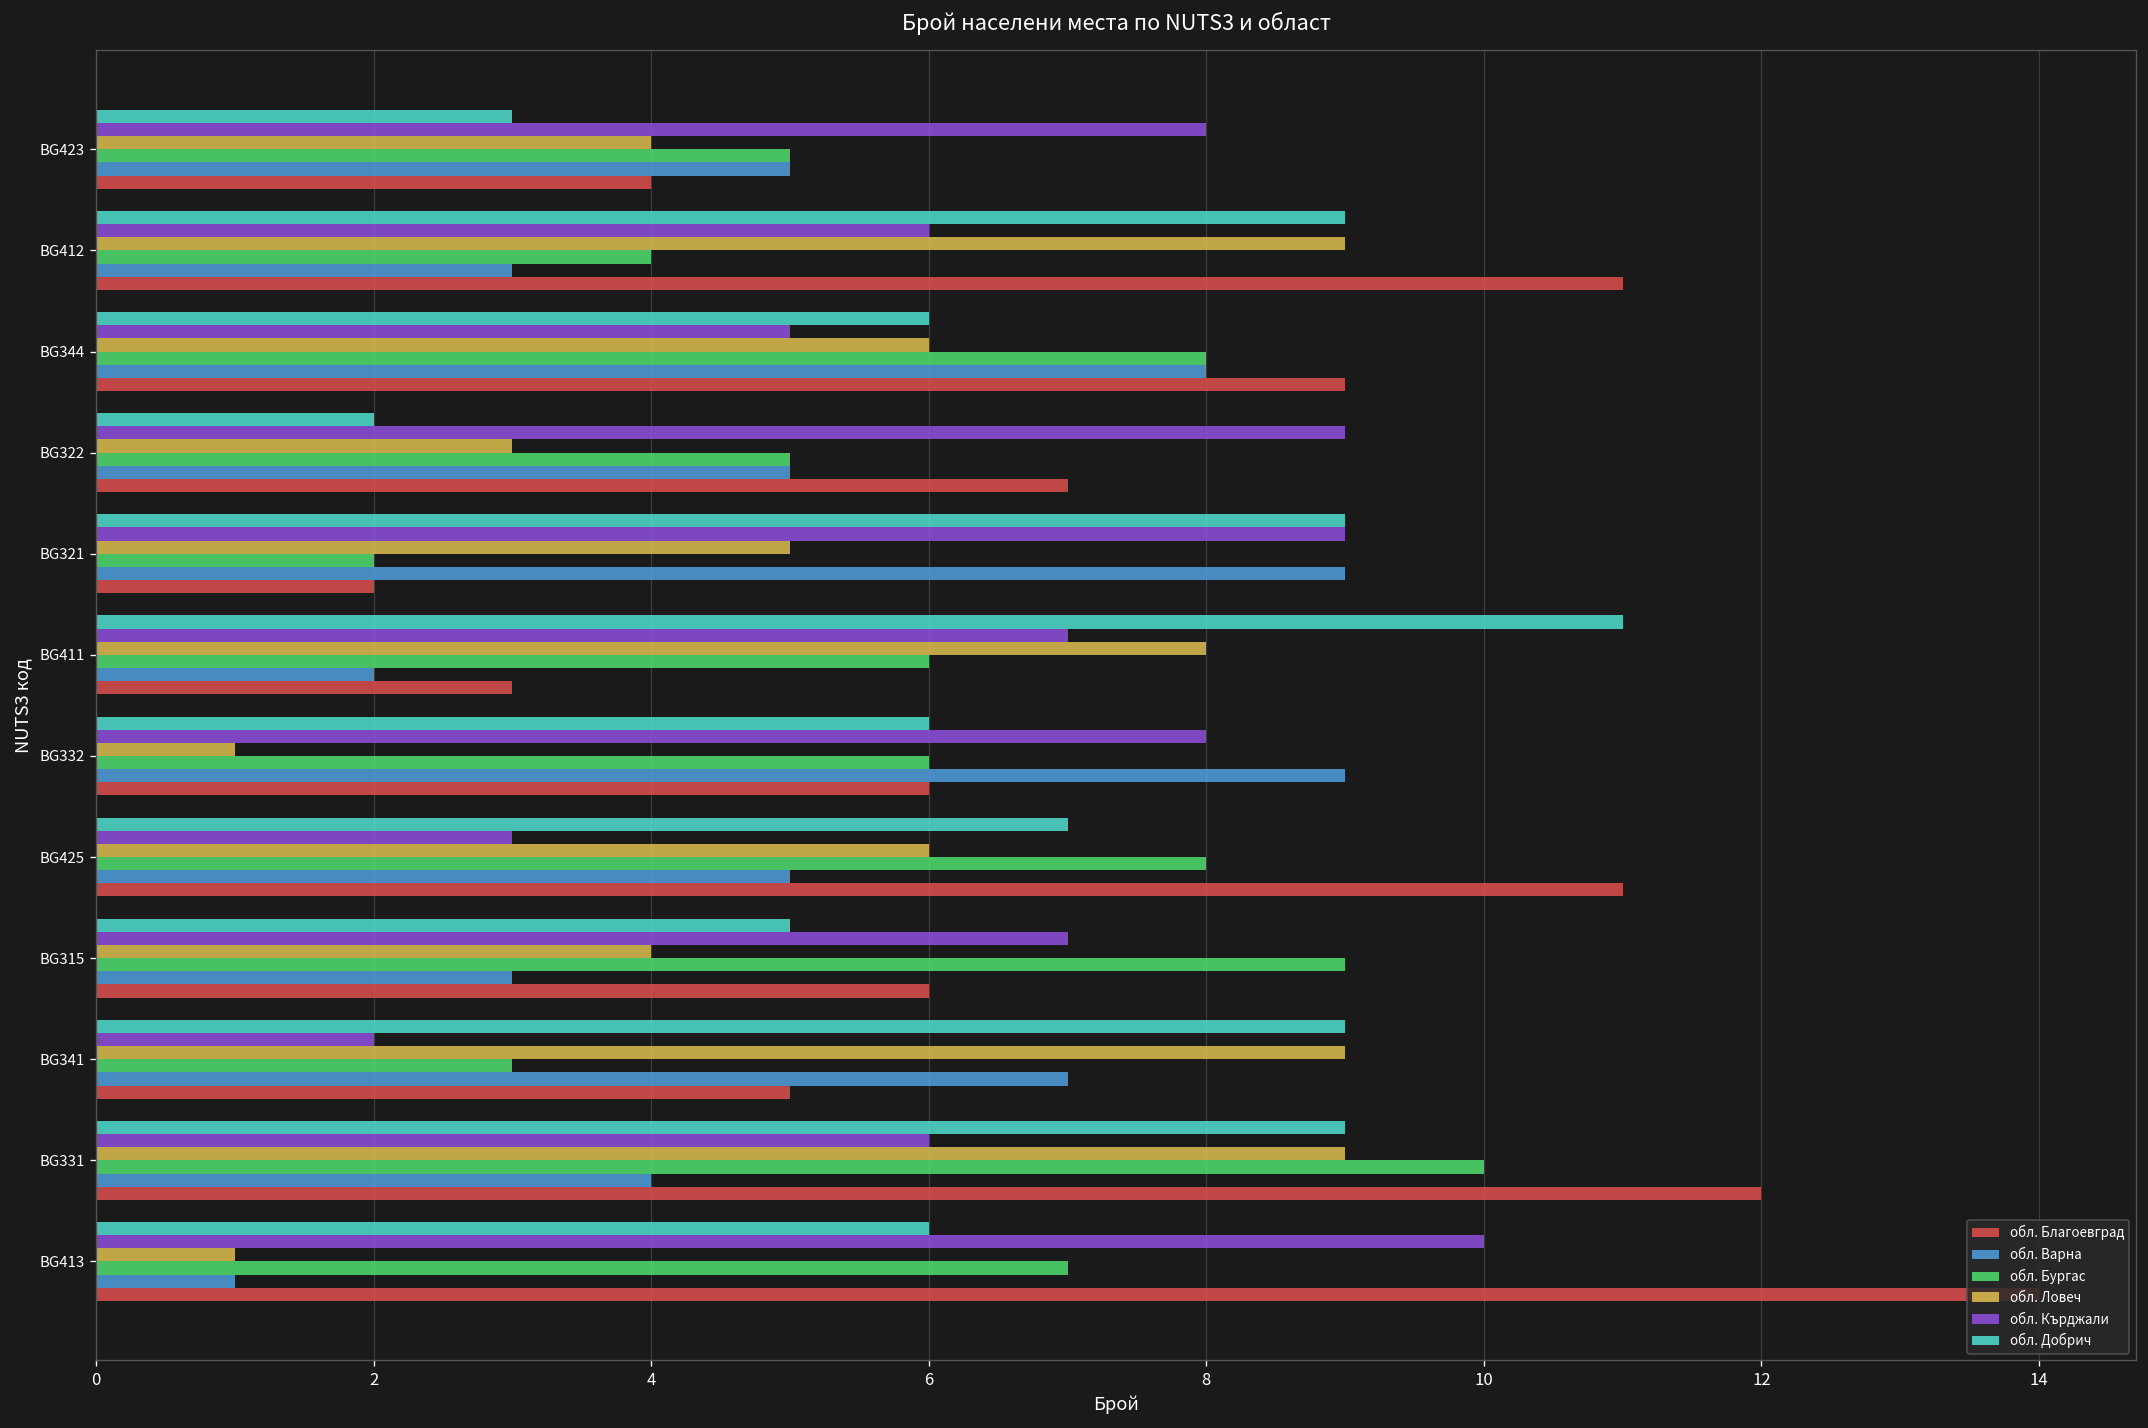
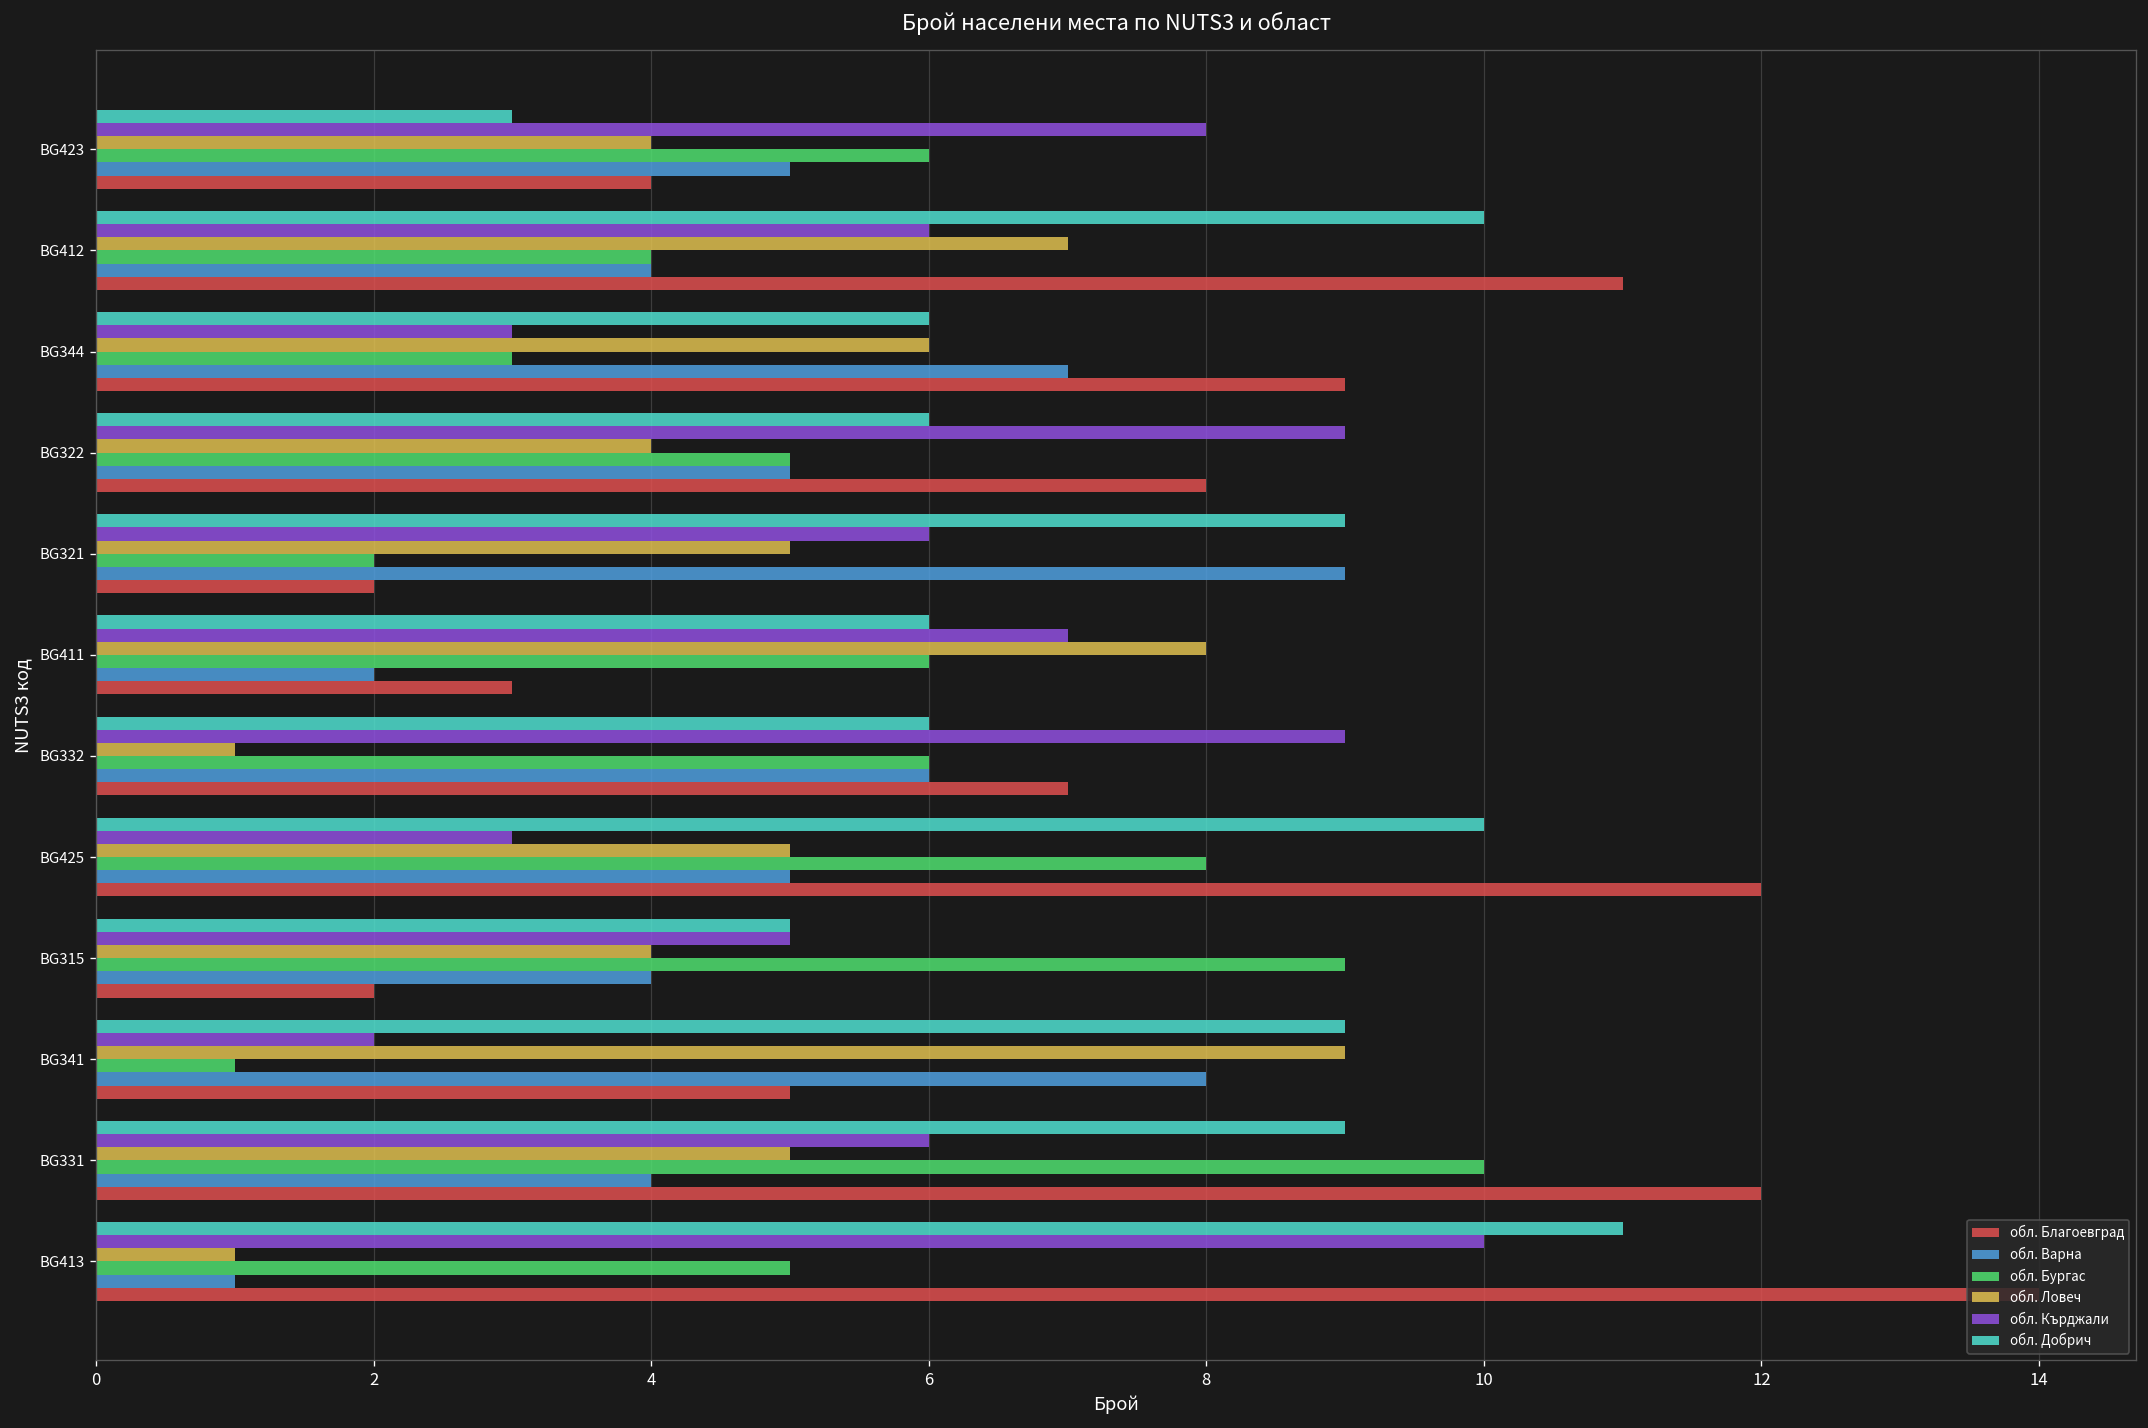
  {
    "обл. Благоевград": {
      "BG423": 4,
      "BG412": 11,
      "BG344": 9,
-     "BG322": 7,
+     "BG322": 8,
      "BG321": 2,
      "BG411": 3,
-     "BG332": 6,
-     "BG425": 11,
-     "BG315": 6,
+     "BG332": 7,
+     "BG425": 12,
+     "BG315": 2,
      "BG341": 5,
      "BG331": 12
    },
    "обл. Варна": {
      "BG423": 5,
-     "BG412": 3,
-     "BG344": 8,
+     "BG412": 4,
+     "BG344": 7,
      "BG322": 5,
      "BG321": 9,
      "BG411": 2,
-     "BG332": 9,
+     "BG332": 6,
      "BG425": 5,
-     "BG315": 3,
-     "BG341": 7,
+     "BG315": 4,
+     "BG341": 8,
      "BG331": 4,
      "BG413": 1
    },
    "обл. Бургас": {
-     "BG423": 5,
+     "BG423": 6,
      "BG412": 4,
-     "BG344": 8,
+     "BG344": 3,
      "BG322": 5,
      "BG321": 2,
      "BG411": 6,
      "BG332": 6,
      "BG425": 8,
      "BG315": 9,
-     "BG341": 3,
+     "BG341": 1,
      "BG331": 10,
-     "BG413": 7
+     "BG413": 5
    },
    "обл. Ловеч": {
      "BG423": 4,
-     "BG412": 9,
+     "BG412": 7,
      "BG344": 6,
-     "BG322": 3,
+     "BG322": 4,
      "BG321": 5,
      "BG411": 8,
      "BG332": 1,
-     "BG425": 6,
+     "BG425": 5,
      "BG315": 4,
      "BG341": 9,
-     "BG331": 9,
+     "BG331": 5,
      "BG413": 1
    },
    "обл. Кърджали": {
      "BG423": 8,
      "BG412": 6,
-     "BG344": 5,
+     "BG344": 3,
      "BG322": 9,
-     "BG321": 9,
+     "BG321": 6,
      "BG411": 7,
-     "BG332": 8,
+     "BG332": 9,
      "BG425": 3,
-     "BG315": 7,
+     "BG315": 5,
      "BG341": 2,
      "BG331": 6,
      "BG413": 10
    },
    "обл. Добрич": {
      "BG423": 3,
-     "BG412": 9,
+     "BG412": 10,
      "BG344": 6,
-     "BG322": 2,
+     "BG322": 6,
      "BG321": 9,
-     "BG411": 11,
+     "BG411": 6,
      "BG332": 6,
-     "BG425": 7,
+     "BG425": 10,
      "BG315": 5,
      "BG341": 9,
      "BG331": 9,
-     "BG413": 6
+     "BG413": 11
    }
  }
